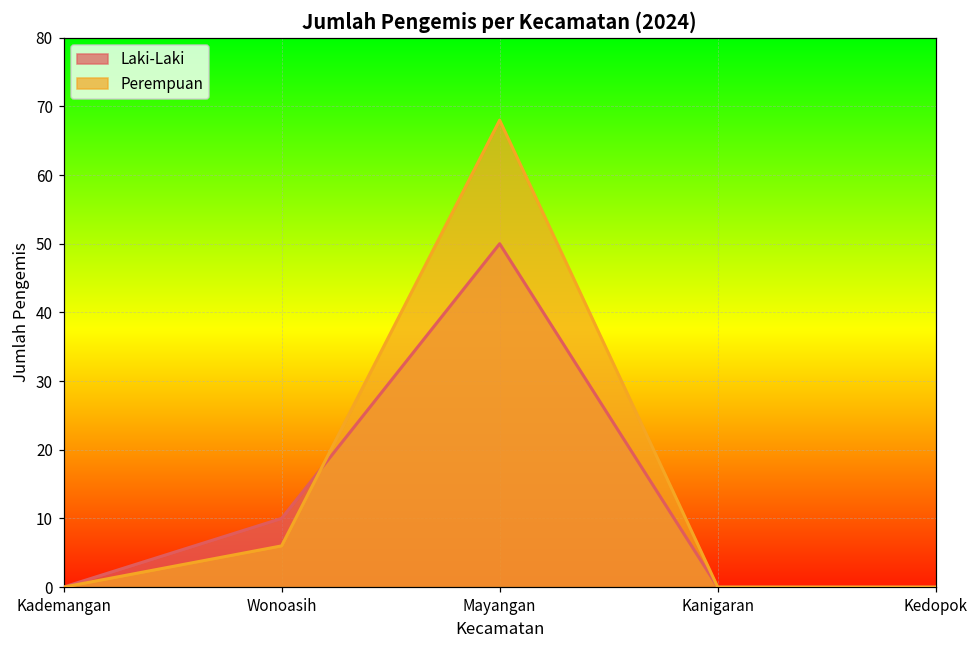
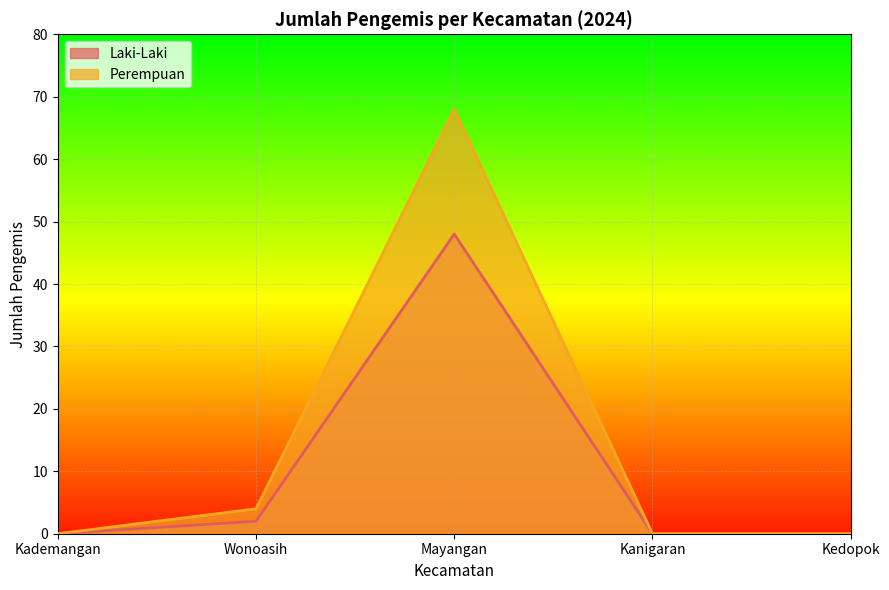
  {
    "Laki-Laki": {
-     "Wonoasih": 10,
-     "Mayangan": 50
+     "Wonoasih": 2,
+     "Mayangan": 48
    },
    "Perempuan": {
-     "Wonoasih": 6,
+     "Wonoasih": 4,
      "Mayangan": 68
    }
  }
